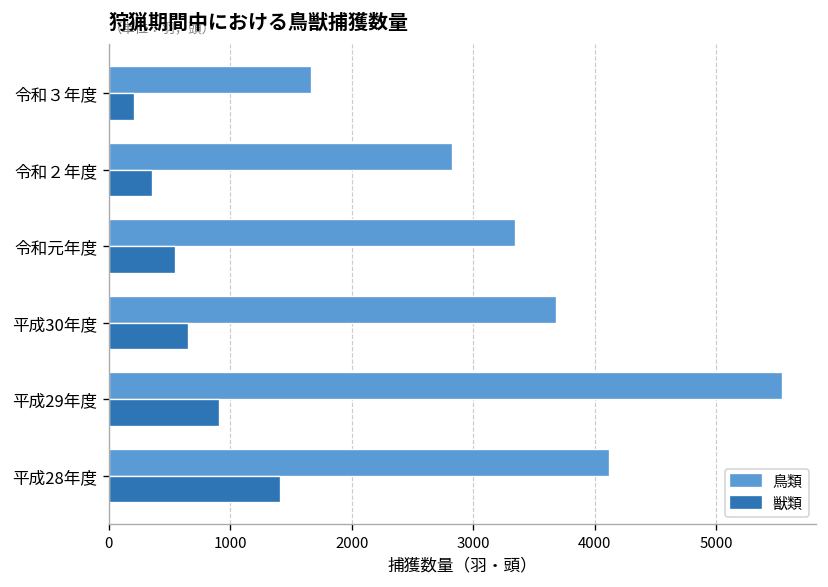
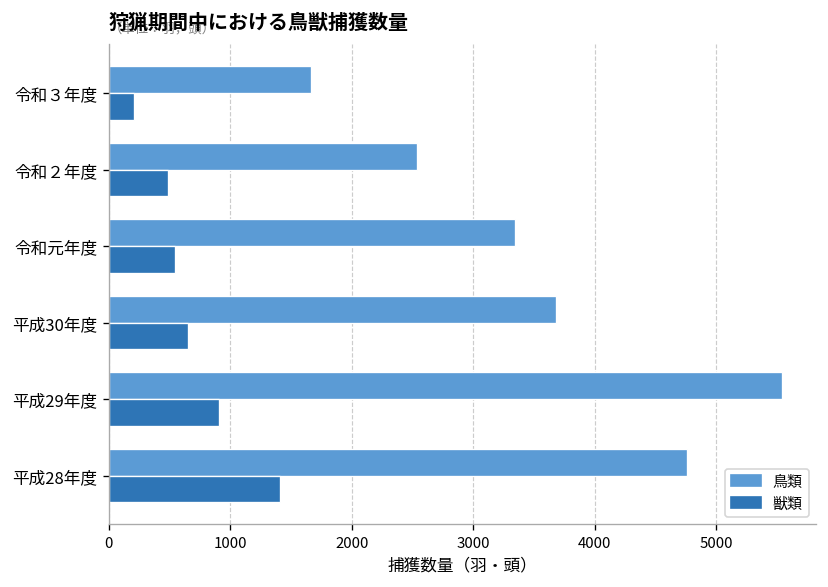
  {
    "鳥類": {
      "令和３年度": 1670,
-     "令和２年度": 2830,
+     "令和２年度": 2540,
      "令和元年度": 3340,
      "平成30年度": 3680,
      "平成29年度": 5550,
-     "平成28年度": 4120
+     "平成28年度": 4760
    },
    "獣類": {
      "令和３年度": 210,
-     "令和２年度": 360,
+     "令和２年度": 490,
      "令和元年度": 550,
      "平成30年度": 660,
      "平成29年度": 910,
      "平成28年度": 1410
    }
  }
